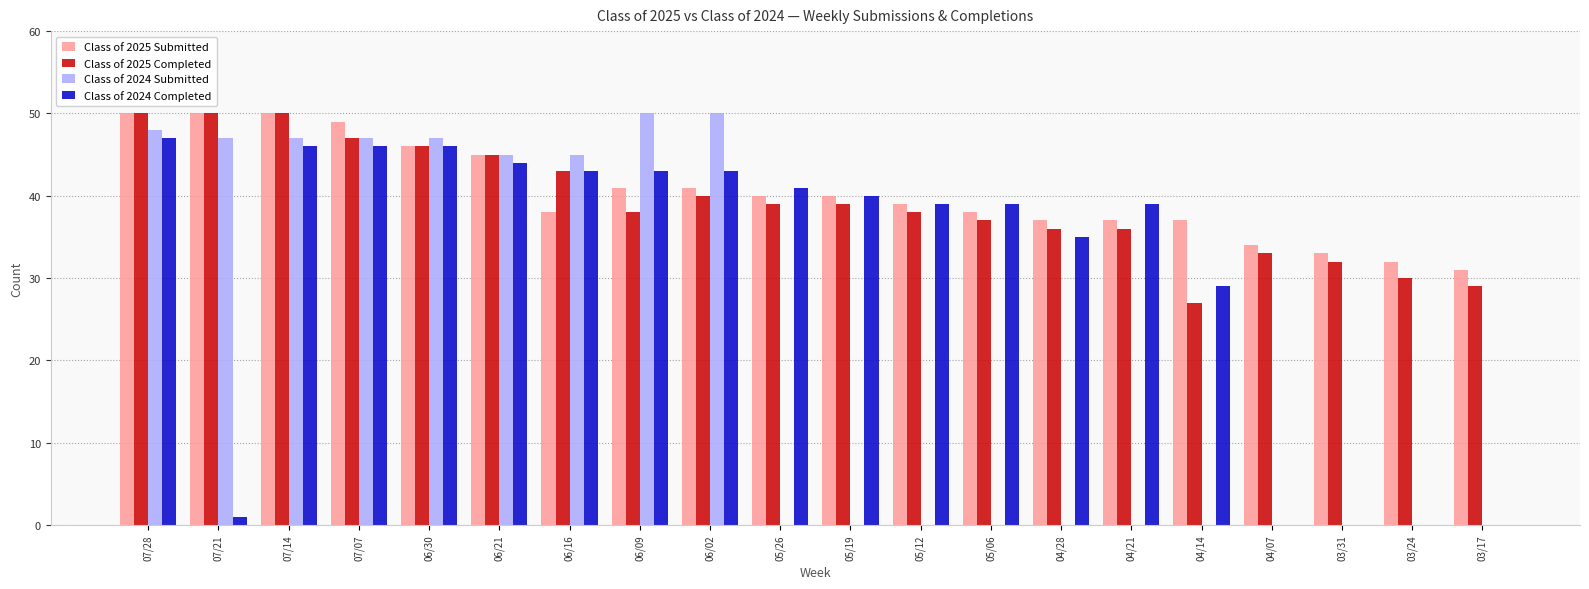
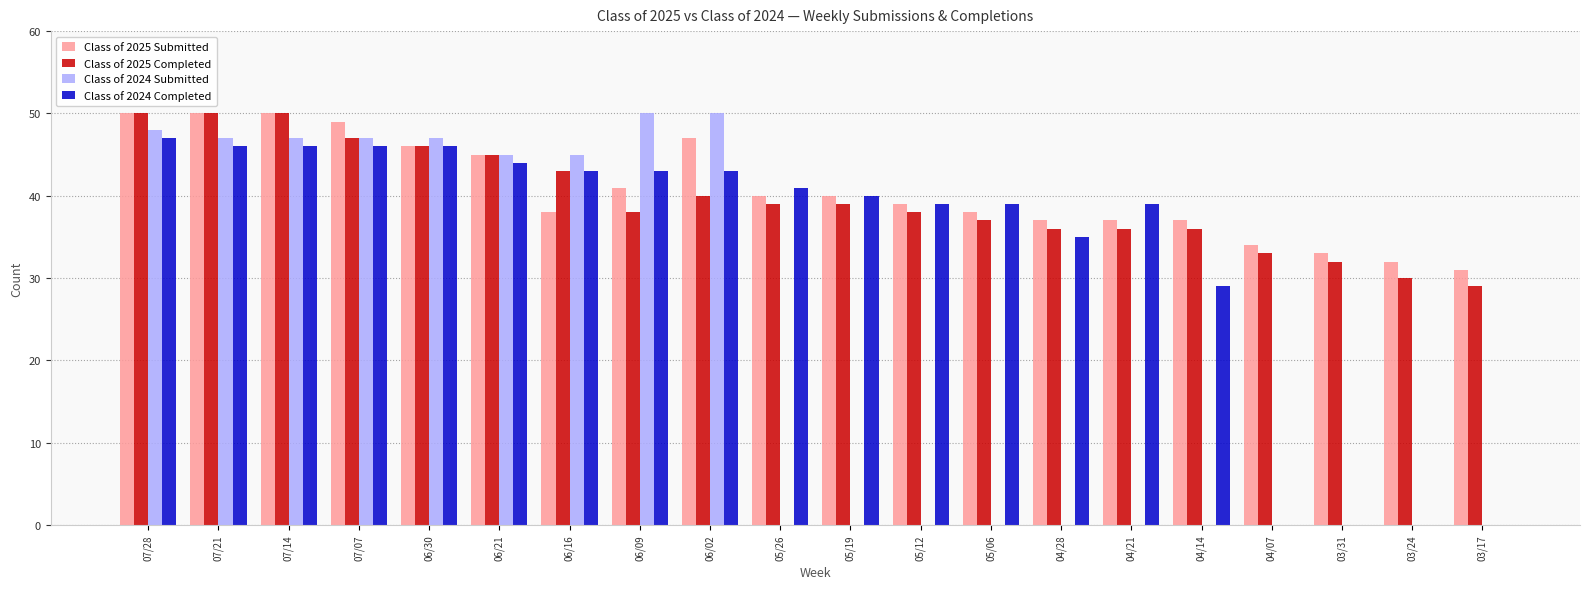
  {
    "Class of 2025 Submitted": {
      "07/28": 50,
      "07/21": 50,
      "07/14": 50,
      "07/07": 49,
      "06/30": 46,
      "06/21": 45,
      "06/16": 38,
      "06/09": 41,
-     "06/02": 41,
+     "06/02": 47,
      "05/26": 40,
      "05/19": 40,
      "05/12": 39,
      "05/06": 38,
      "04/28": 37,
      "04/21": 37,
      "04/14": 37,
      "04/07": 34,
      "03/31": 33,
      "03/24": 32,
      "03/17": 31
    },
    "Class of 2025 Completed": {
      "07/28": 50,
      "07/21": 50,
      "07/14": 50,
      "07/07": 47,
      "06/30": 46,
      "06/21": 45,
      "06/16": 43,
      "06/09": 38,
      "06/02": 40,
      "05/26": 39,
      "05/19": 39,
      "05/12": 38,
      "05/06": 37,
      "04/28": 36,
      "04/21": 36,
-     "04/14": 27,
+     "04/14": 36,
      "04/07": 33,
      "03/31": 32,
      "03/24": 30,
      "03/17": 29
    },
    "Class of 2024 Submitted": {
      "07/28": 48,
      "07/21": 47,
      "07/14": 47,
      "07/07": 47,
      "06/30": 47,
      "06/21": 45,
      "06/16": 45,
      "06/09": 50,
      "06/02": 50,
      "05/26": 0,
      "05/19": 0,
      "05/12": 0,
      "05/06": 0,
      "04/28": 0,
      "04/21": 0,
      "04/14": 0,
      "04/07": 0,
      "03/31": 0,
      "03/24": 0,
      "03/17": 0
    },
    "Class of 2024 Completed": {
      "07/28": 47,
-     "07/21": 1,
+     "07/21": 46,
      "07/14": 46,
      "07/07": 46,
      "06/30": 46,
      "06/21": 44,
      "06/16": 43,
      "06/09": 43,
      "06/02": 43,
      "05/26": 41,
      "05/19": 40,
      "05/12": 39,
      "05/06": 39,
      "04/28": 35,
      "04/21": 39,
      "04/14": 29,
      "04/07": 0,
      "03/31": 0,
      "03/24": 0,
      "03/17": 0
    }
  }
